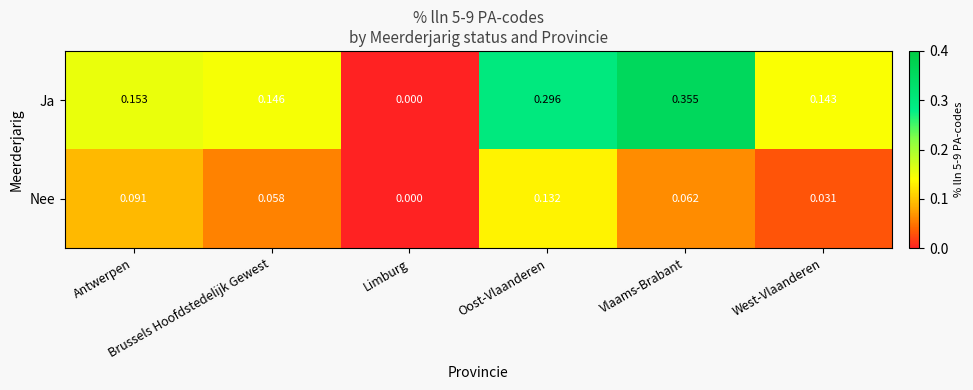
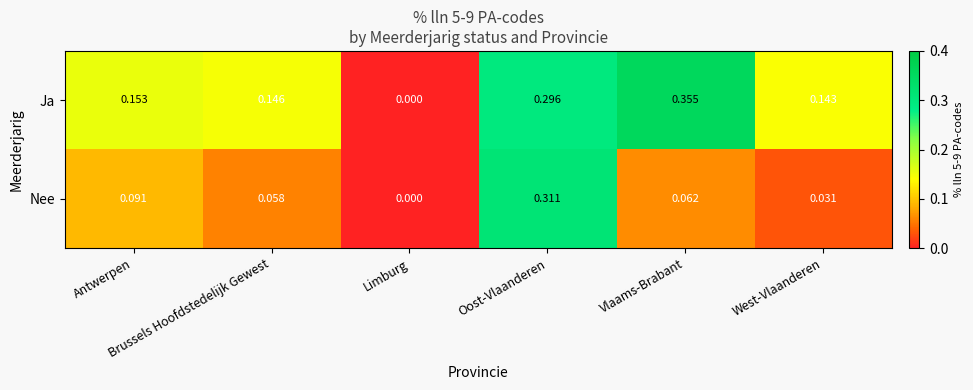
  {
    "Ja": {
      "Antwerpen": 0.153,
      "Brussels Hoofdstedelijk Gewest": 0.146,
      "Limburg": 0.000,
      "Oost-Vlaanderen": 0.296,
      "Vlaams-Brabant": 0.355,
      "West-Vlaanderen": 0.143
    },
    "Nee": {
      "Antwerpen": 0.091,
      "Brussels Hoofdstedelijk Gewest": 0.058,
      "Limburg": 0.000,
-     "Oost-Vlaanderen": 0.132,
+     "Oost-Vlaanderen": 0.311,
      "Vlaams-Brabant": 0.062,
      "West-Vlaanderen": 0.031
    }
  }
